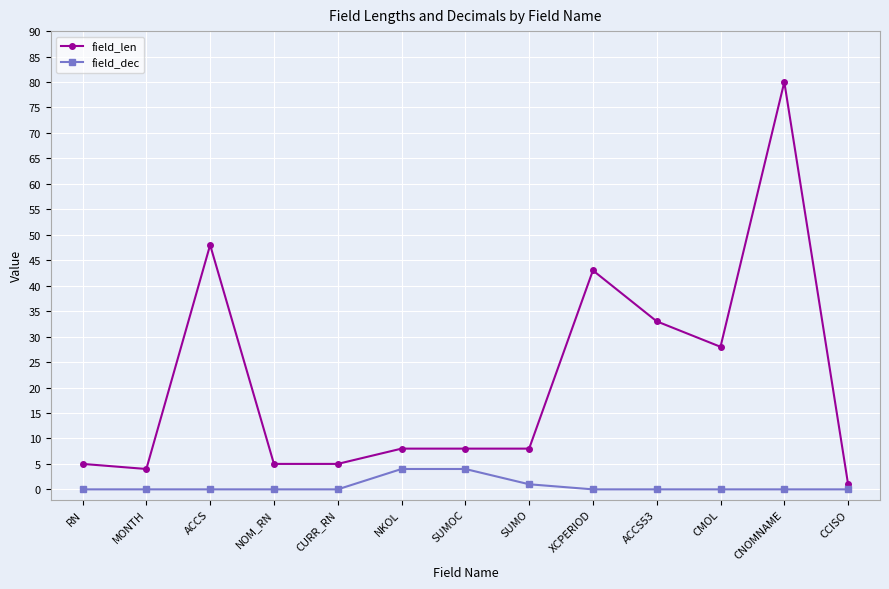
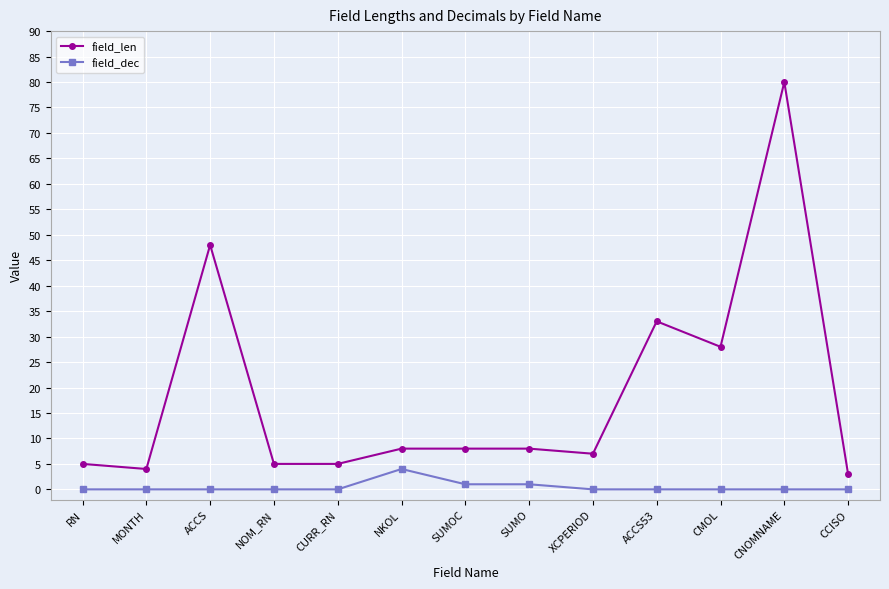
  {
    "field_len": {
      "RN": 5,
      "MONTH": 4,
      "ACCS": 48,
      "NOM_RN": 5,
      "CURR_RN": 5,
      "NKOL": 8,
      "SUMOC": 8,
      "SUMO": 8,
-     "XCPERIOD": 43,
+     "XCPERIOD": 7,
      "ACCS53": 33,
      "CMOL": 28,
      "CNOMNAME": 80,
-     "CCISO": 1
+     "CCISO": 3
    },
    "field_dec": {
      "RN": 0,
      "MONTH": 0,
      "ACCS": 0,
      "NOM_RN": 0,
      "CURR_RN": 0,
      "NKOL": 4,
-     "SUMOC": 4,
+     "SUMOC": 1,
      "SUMO": 1,
      "XCPERIOD": 0,
      "ACCS53": 0,
      "CMOL": 0,
      "CNOMNAME": 0,
      "CCISO": 0
    }
  }
